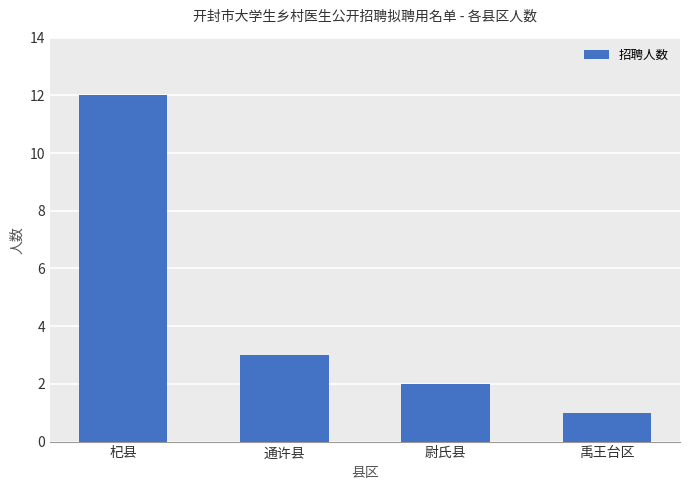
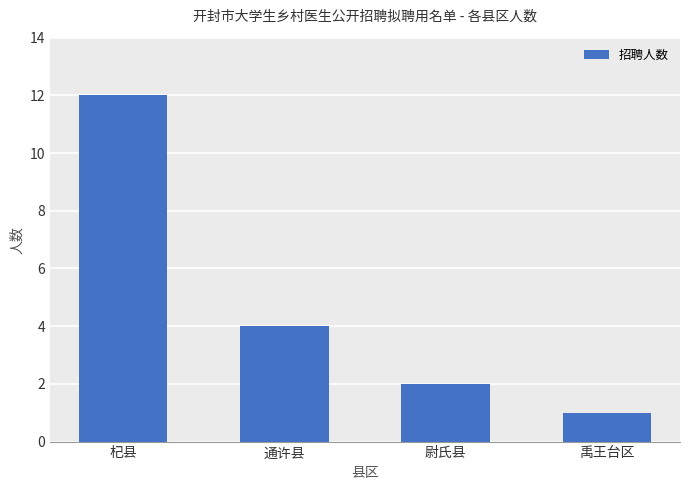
  {
    "杞县": 12,
-   "通许县": 3,
+   "通许县": 4,
    "尉氏县": 2,
    "禹王台区": 1
  }
